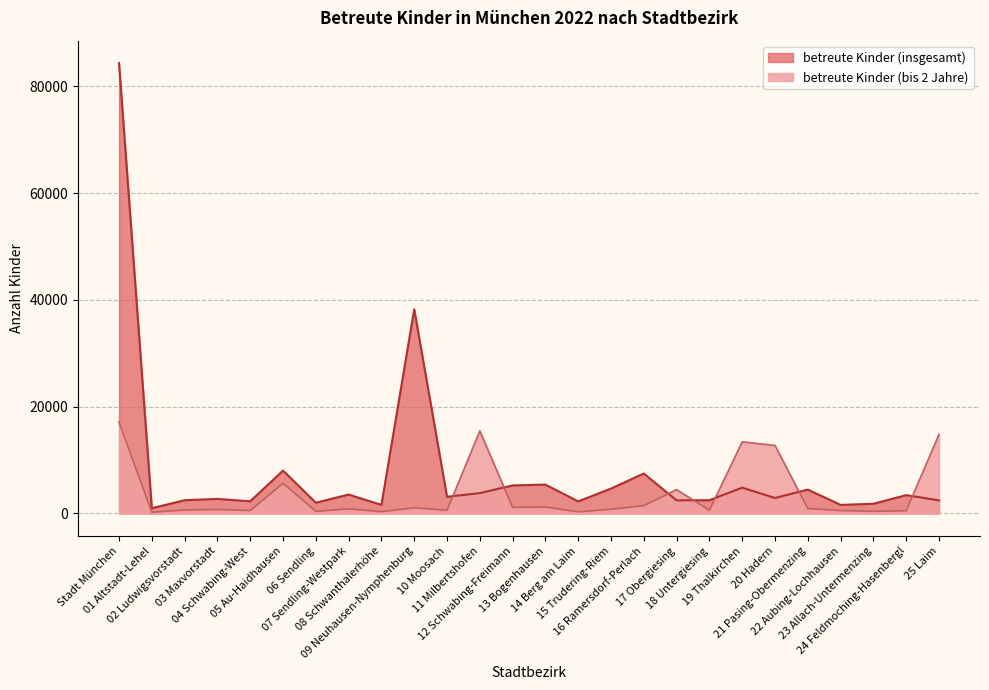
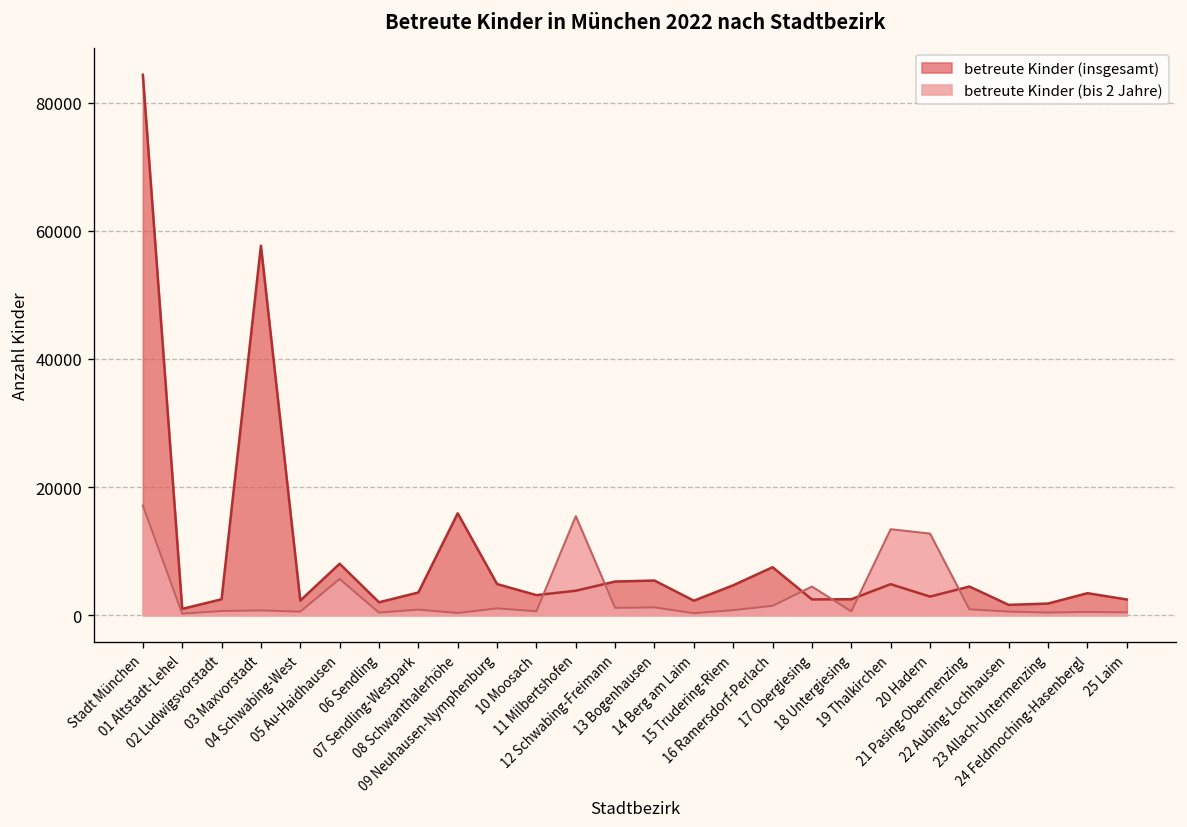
  {
    "betreute Kinder (insgesamt)": {
      "Stadt München": 84000,
      "01 Altstadt-Lehel": 1000,
      "02 Ludwigsvorstadt": 2000,
-     "03 Maxvorstadt": 3000,
+     "03 Maxvorstadt": 58000,
      "04 Schwabing-West": 2000,
      "05 Au-Haidhausen": 8000,
      "06 Sendling": 2000,
      "07 Sendling-Westpark": 4000,
-     "08 Schwanthalerhöhe": 2000,
-     "09 Neuhausen-Nymphenburg": 38000,
+     "08 Schwanthalerhöhe": 16000,
+     "09 Neuhausen-Nymphenburg": 5000,
      "10 Moosach": 3000,
      "11 Milbertshofen": 4000,
      "12 Schwabing-Freimann": 5000,
      "13 Bogenhausen": 5000,
      "14 Berg am Laim": 2000,
      "15 Trudering-Riem": 5000,
      "16 Ramersdorf-Perlach": 7000,
      "17 Obergiesing": 2000,
      "18 Untergiesing": 2000,
      "19 Thalkirchen": 5000,
      "20 Hadern": 3000,
      "21 Pasing-Obermenzing": 4000,
      "22 Aubing-Lochhausen": 2000,
      "23 Allach-Untermenzing": 2000,
      "24 Feldmoching-Hasenbergl": 3000,
      "25 Laim": 2000
    },
    "betreute Kinder (bis 2 Jahre)": {
      "Stadt München": 17000,
      "01 Altstadt-Lehel": 0,
      "02 Ludwigsvorstadt": 1000,
      "03 Maxvorstadt": 1000,
      "04 Schwabing-West": 1000,
      "05 Au-Haidhausen": 6000,
      "06 Sendling": 0,
      "07 Sendling-Westpark": 1000,
      "08 Schwanthalerhöhe": 0,
      "09 Neuhausen-Nymphenburg": 1000,
      "10 Moosach": 1000,
      "11 Milbertshofen": 15000,
      "12 Schwabing-Freimann": 1000,
      "13 Bogenhausen": 1000,
      "14 Berg am Laim": 0,
      "15 Trudering-Riem": 1000,
      "16 Ramersdorf-Perlach": 1000,
      "17 Obergiesing": 4000,
      "18 Untergiesing": 1000,
      "19 Thalkirchen": 13000,
      "20 Hadern": 13000,
      "21 Pasing-Obermenzing": 1000,
      "22 Aubing-Lochhausen": 1000,
      "23 Allach-Untermenzing": 0,
      "24 Feldmoching-Hasenbergl": 1000,
-     "25 Laim": 15000
+     "25 Laim": 0
    }
  }
